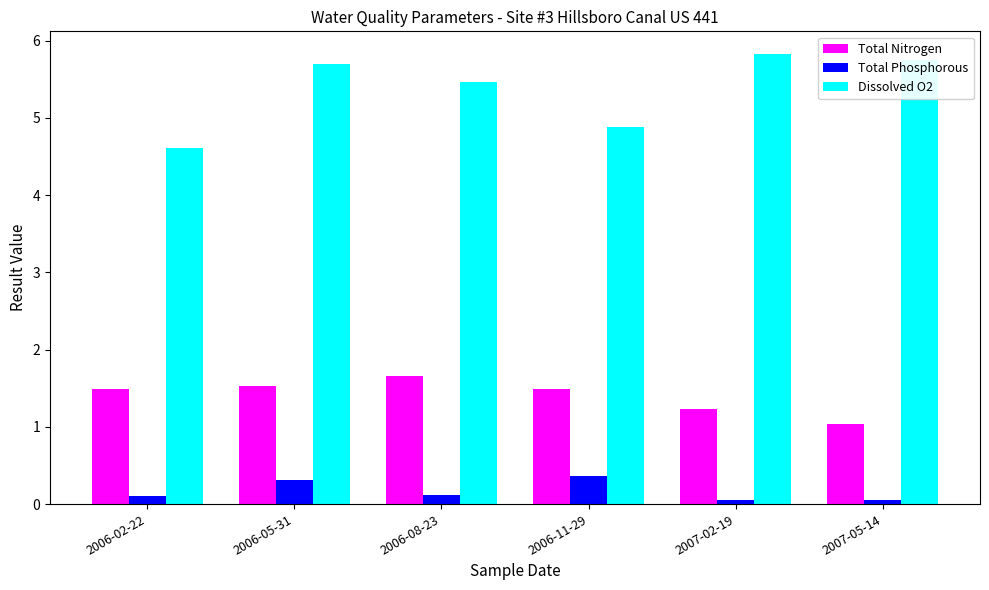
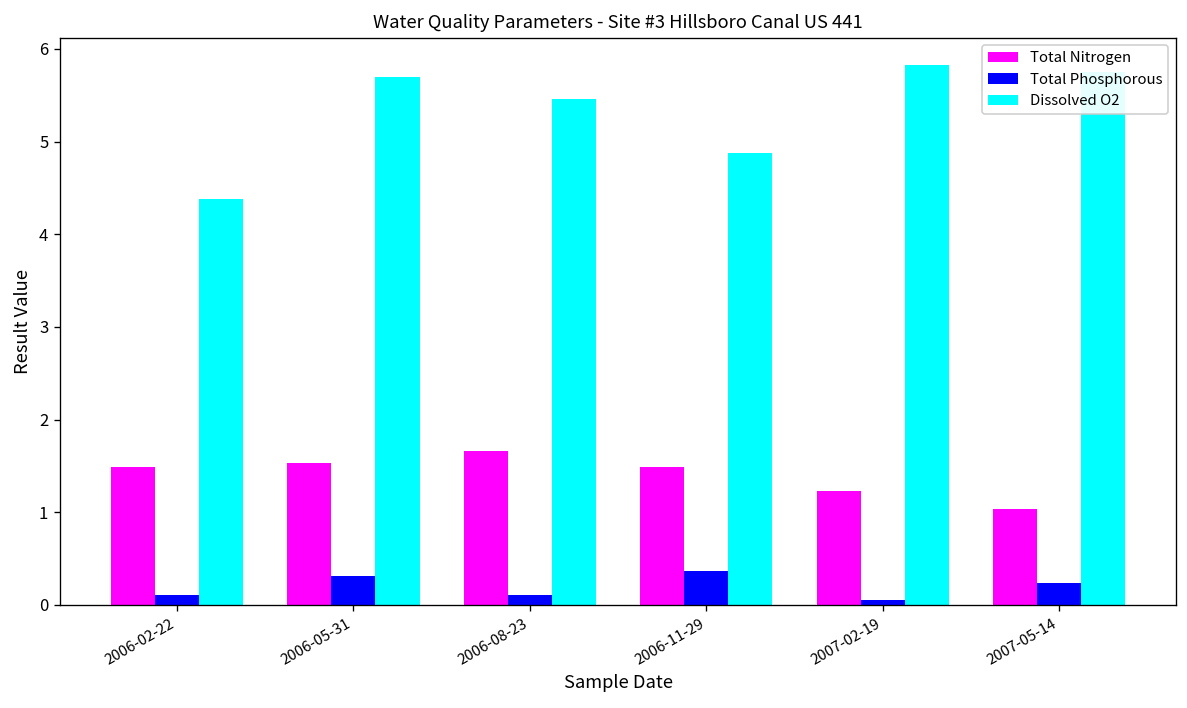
  {
    "Total Nitrogen": {
      "2006-02-22": 1.5,
      "2006-05-31": 1.5,
      "2006-08-23": 1.7,
      "2006-11-29": 1.5,
      "2007-02-19": 1.2,
      "2007-05-14": 1.0
    },
    "Total Phosphorous": {
      "2006-02-22": 0.1,
      "2006-05-31": 0.3,
      "2006-08-23": 0.1,
      "2006-11-29": 0.4,
      "2007-02-19": 0.1,
-     "2007-05-14": 0.1
+     "2007-05-14": 0.2
    },
    "Dissolved O2": {
-     "2006-02-22": 4.6,
+     "2006-02-22": 4.4,
      "2006-05-31": 5.7,
      "2006-08-23": 5.5,
      "2006-11-29": 4.9,
      "2007-02-19": 5.8
    }
  }
